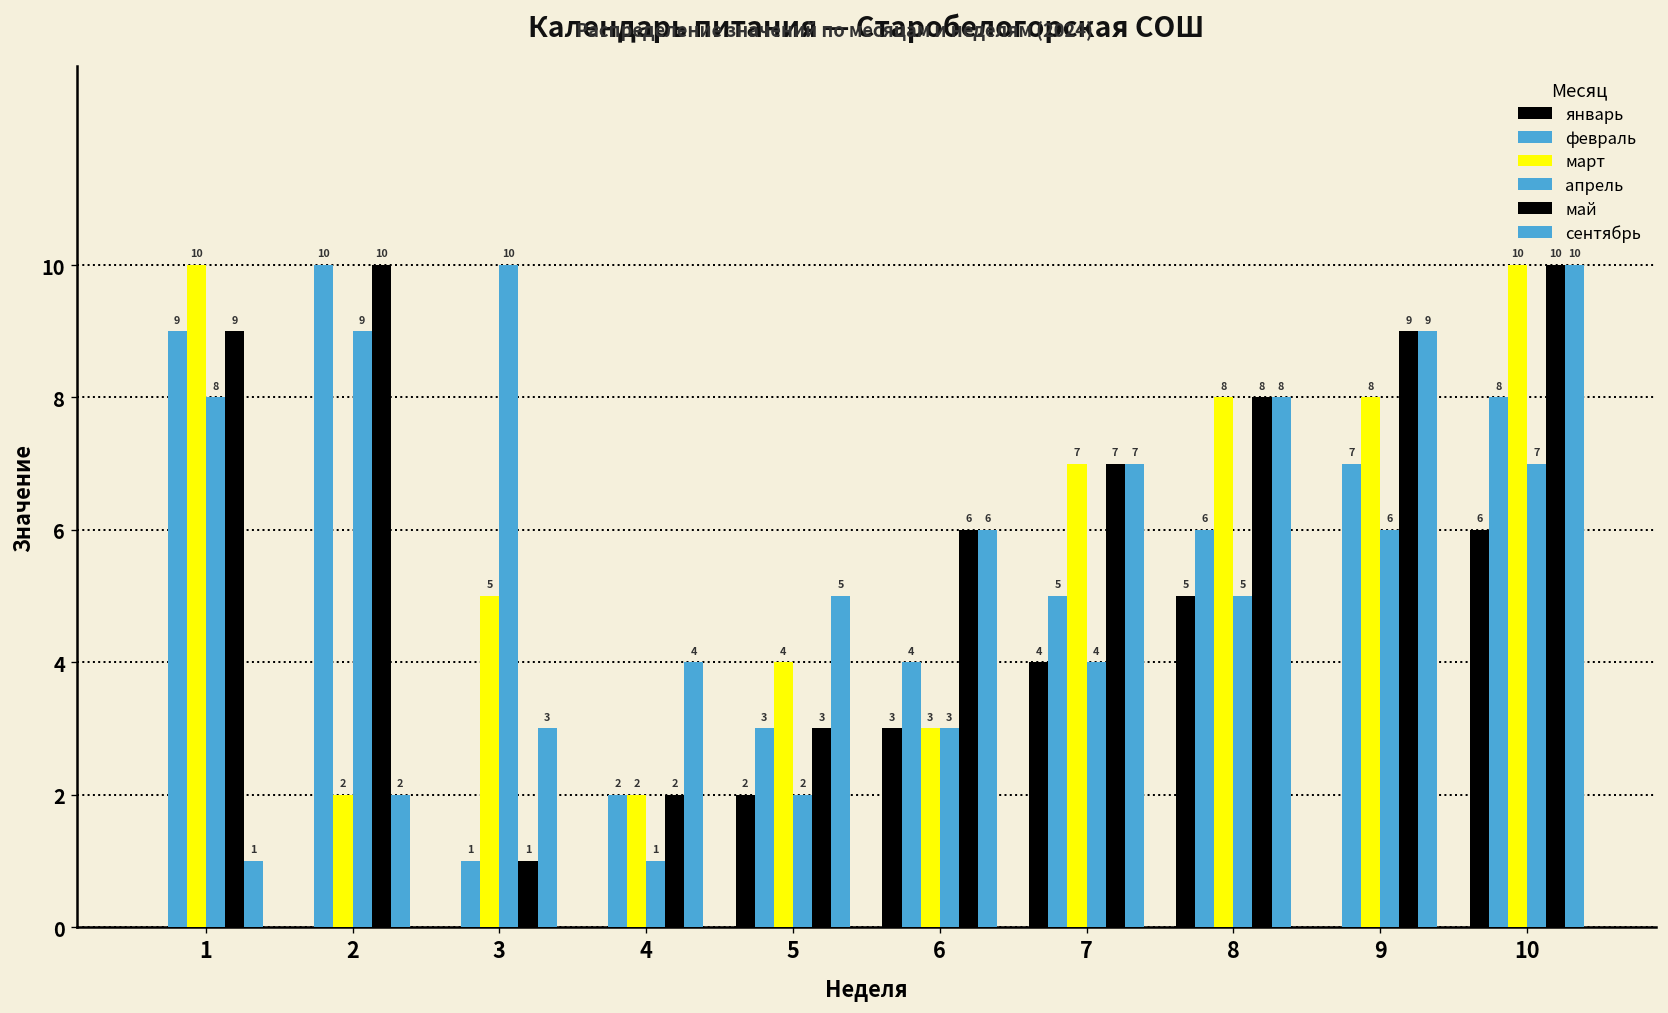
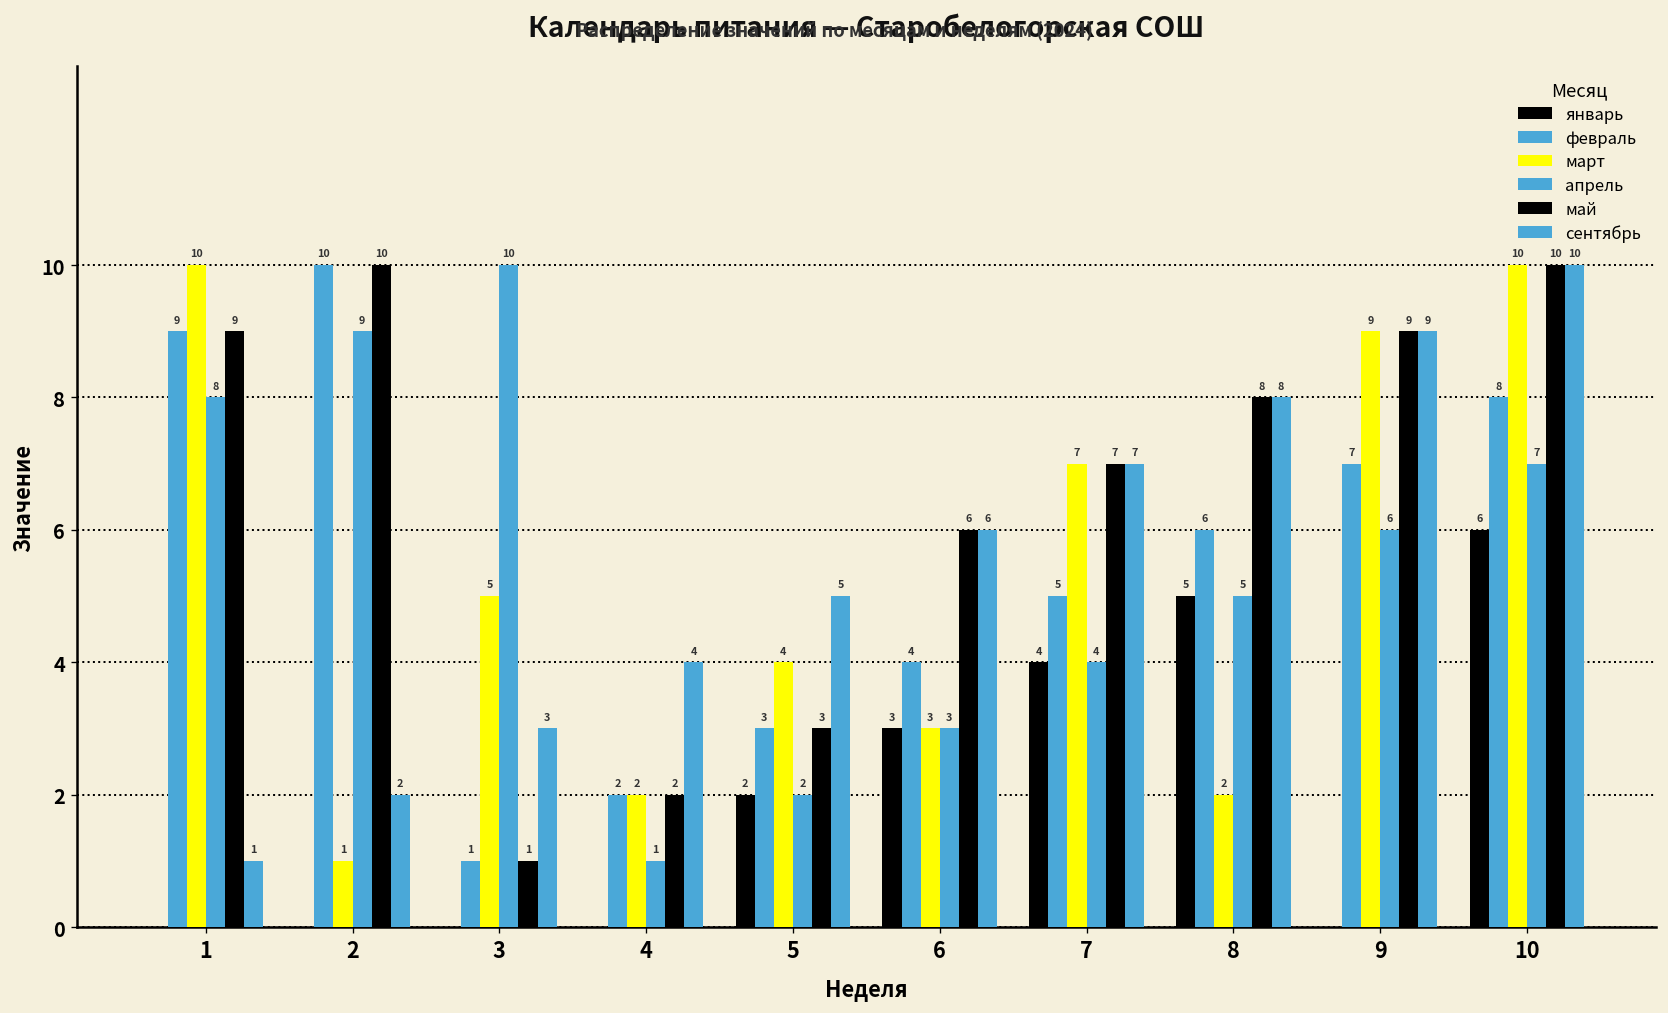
  {
    "март": {
      "1": 10,
-     "2": 2,
+     "2": 1,
      "3": 5,
      "4": 2,
      "5": 4,
      "6": 3,
      "7": 7,
-     "8": 8,
-     "9": 8,
+     "8": 2,
+     "9": 9,
      "10": 10
    }
  }
